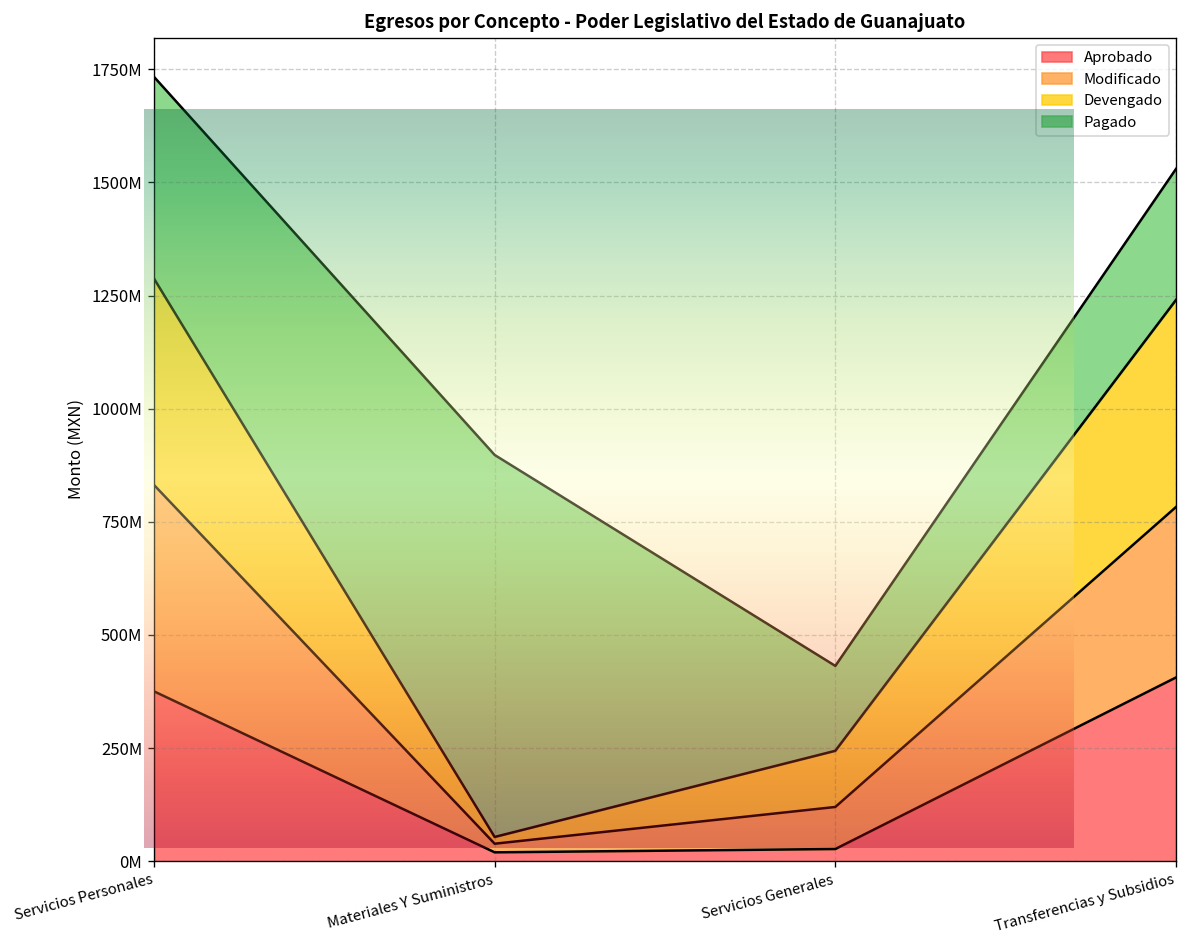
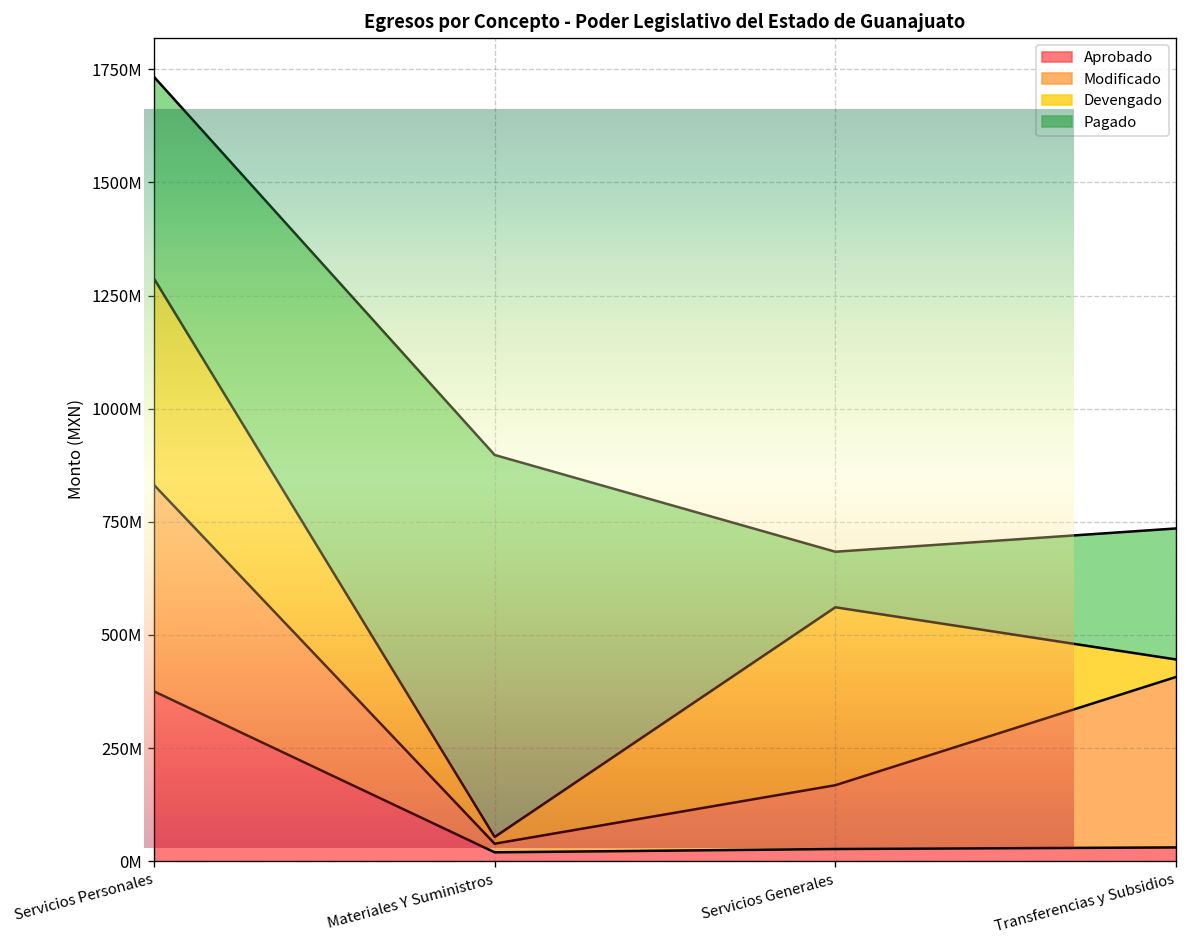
  {
    "Egresos por Concepto - Poder Legislativo del Estado de Guanajuato": {
      "Aprobado": {
        "Servicios Personales": 380000000,
        "Materiales Y Suministros": 20000000,
        "Servicios Generales": 30000000,
-       "Transferencias y Subsidios": 410000000
+       "Transferencias y Subsidios": 30000000
      },
      "Modificado": {
        "Servicios Personales": 460000000,
        "Materiales Y Suministros": 20000000,
-       "Servicios Generales": 90000000,
+       "Servicios Generales": 140000000,
        "Transferencias y Subsidios": 380000000
      },
      "Devengado": {
        "Servicios Personales": 460000000,
        "Materiales Y Suministros": 10000000,
-       "Servicios Generales": 120000000,
-       "Transferencias y Subsidios": 460000000
+       "Servicios Generales": 390000000,
+       "Transferencias y Subsidios": 40000000
      },
      "Pagado": {
        "Servicios Personales": 450000000,
        "Materiales Y Suministros": 840000000,
-       "Servicios Generales": 190000000,
+       "Servicios Generales": 120000000,
        "Transferencias y Subsidios": 290000000
      }
    }
  }
